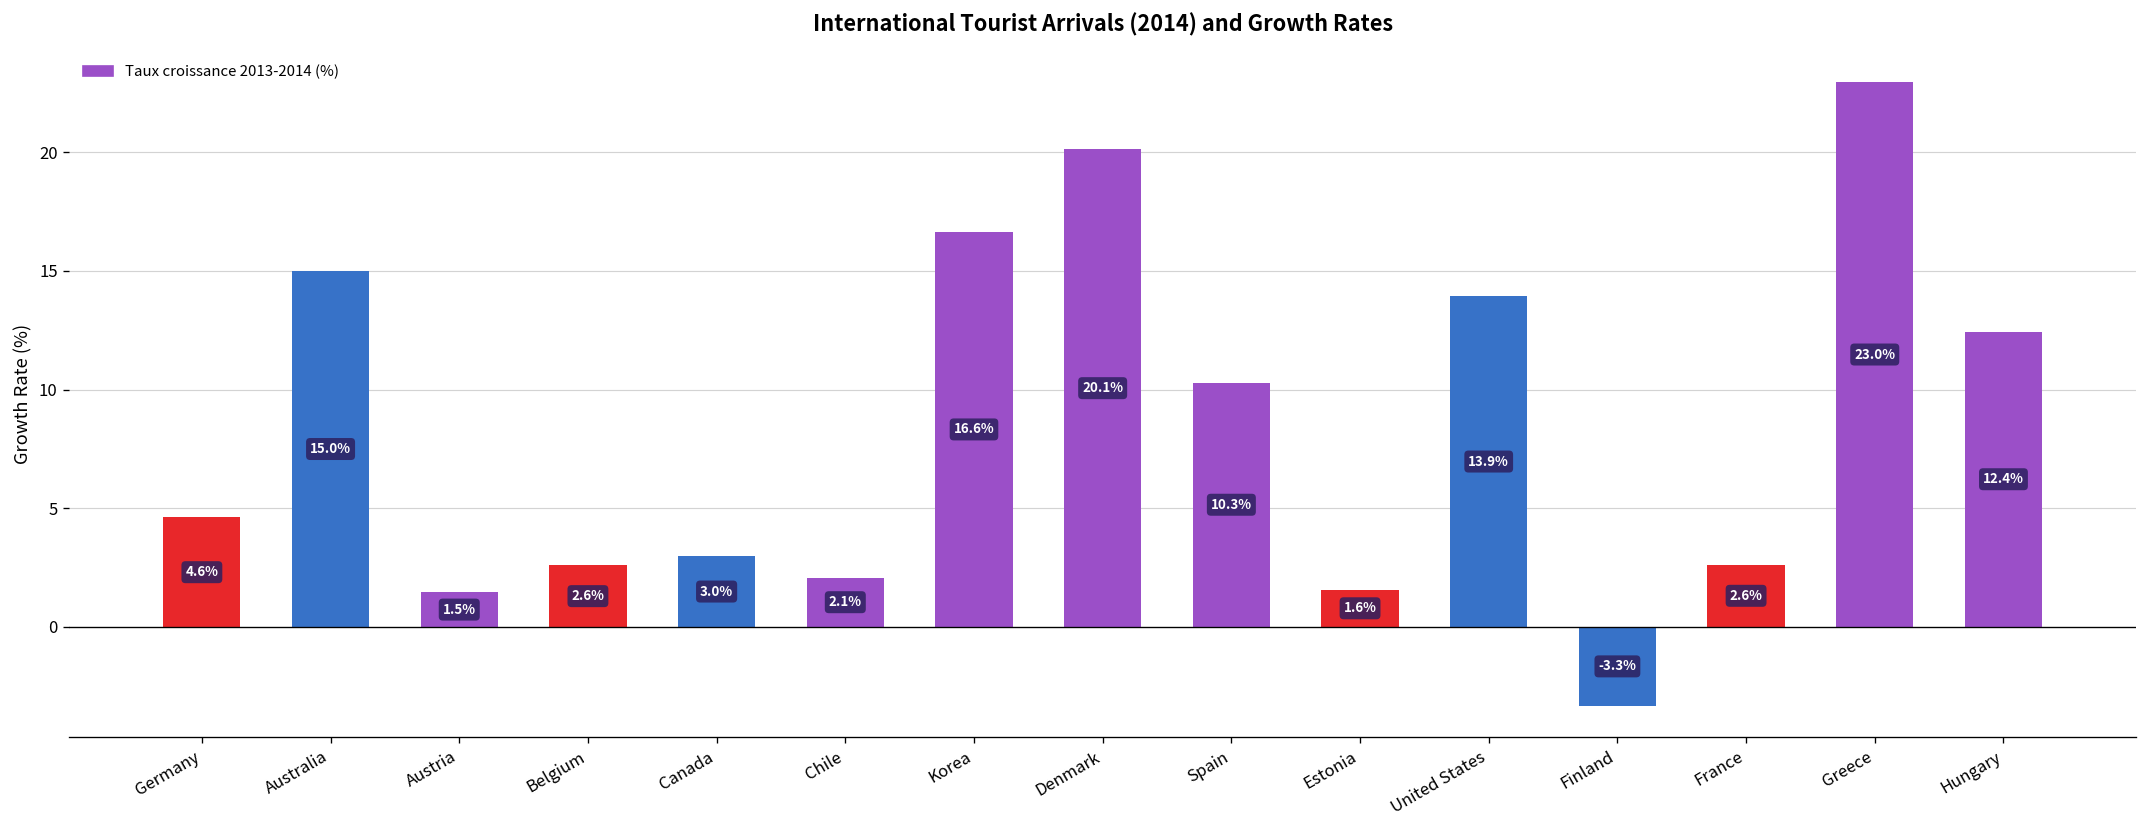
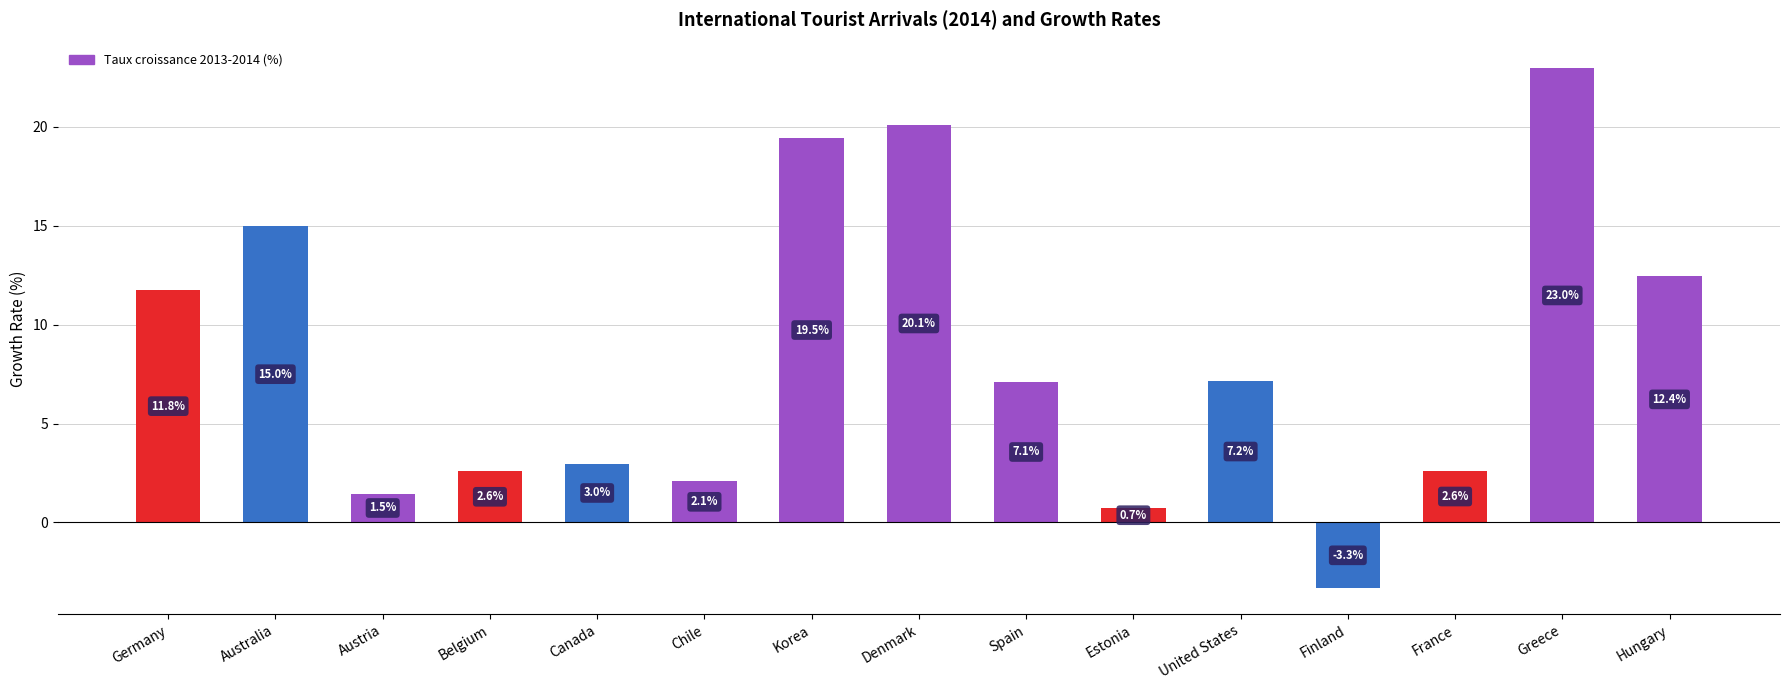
  {
-   "Germany": "4.6%",
-   "Korea": "16.6%",
-   "Spain": "10.3%",
-   "Estonia": "1.6%",
-   "United States": "13.9%"
+   "Germany": "11.8%",
+   "Korea": "19.5%",
+   "Spain": "7.1%",
+   "Estonia": "0.7%",
+   "United States": "7.2%"
  }
